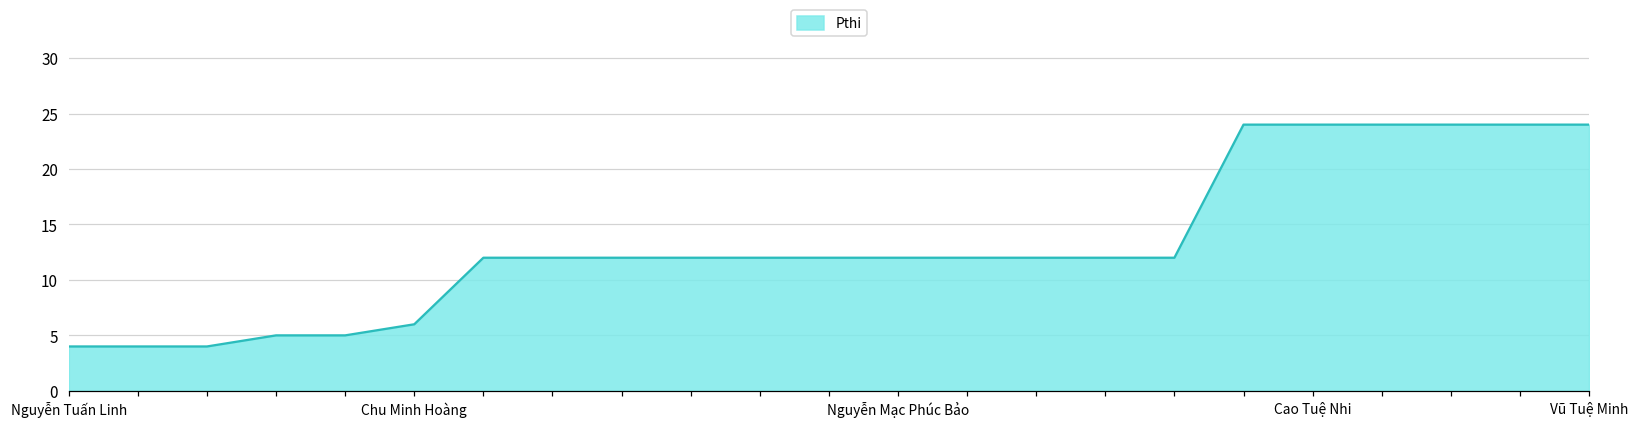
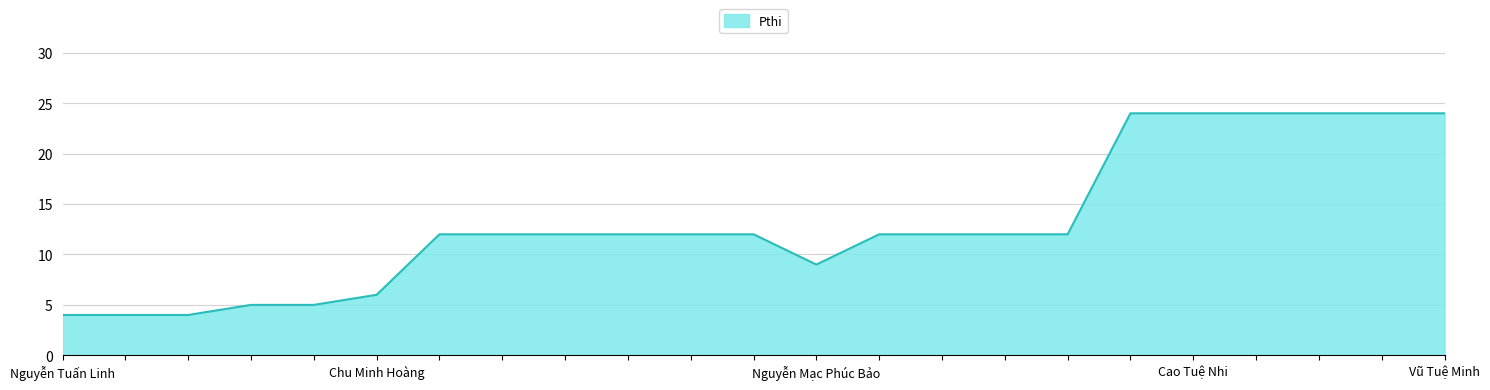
  {
    "Nguyễn Tuấn Linh": 4,
    "Chu Minh Hoàng": 6,
-   "Nguyễn Mạc Phúc Bảo": 12,
+   "Nguyễn Mạc Phúc Bảo": 9,
    "Cao Tuệ Nhi": 24,
    "Vũ Tuệ Minh": 24
  }
